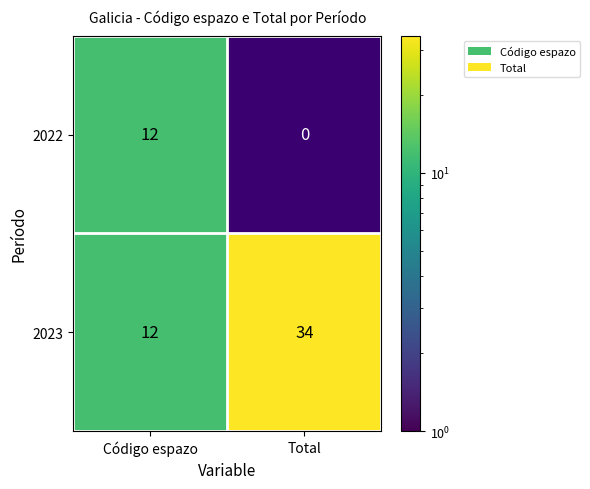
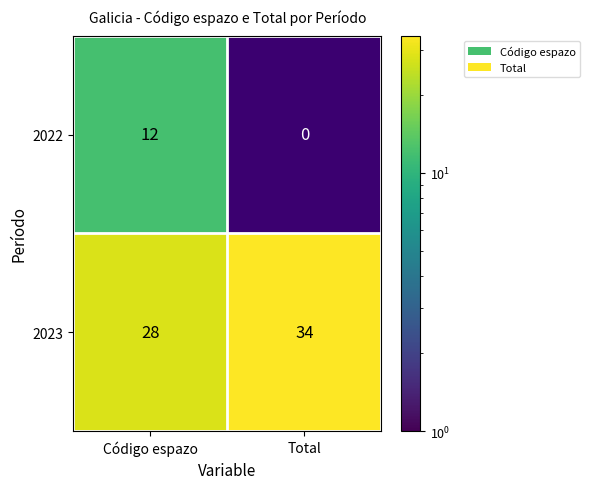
  {
    "2022": {
      "Código espazo": 12
    },
    "2023": {
-     "Código espazo": 12,
+     "Código espazo": 28,
      "Total": 34
    }
  }
